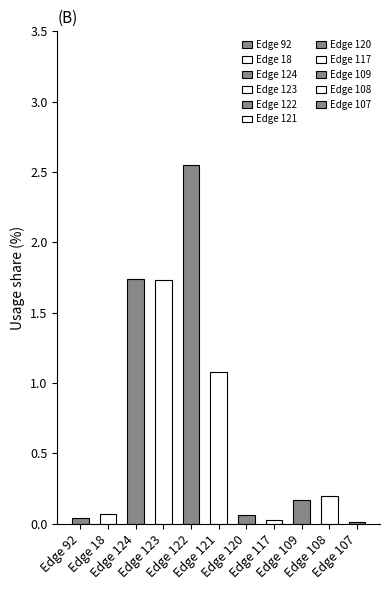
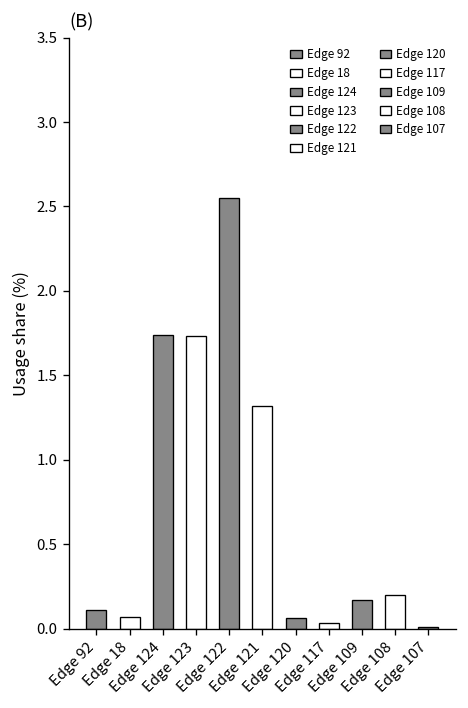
  {
-   "Edge 92": 0.04,
+   "Edge 92": 0.11,
    "Edge 18": 0.07,
    "Edge 124": 1.74,
    "Edge 123": 1.73,
    "Edge 122": 2.55,
-   "Edge 121": 1.08,
+   "Edge 121": 1.32,
    "Edge 120": 0.06,
    "Edge 117": 0.03,
    "Edge 109": 0.17,
    "Edge 108": 0.20
  }
